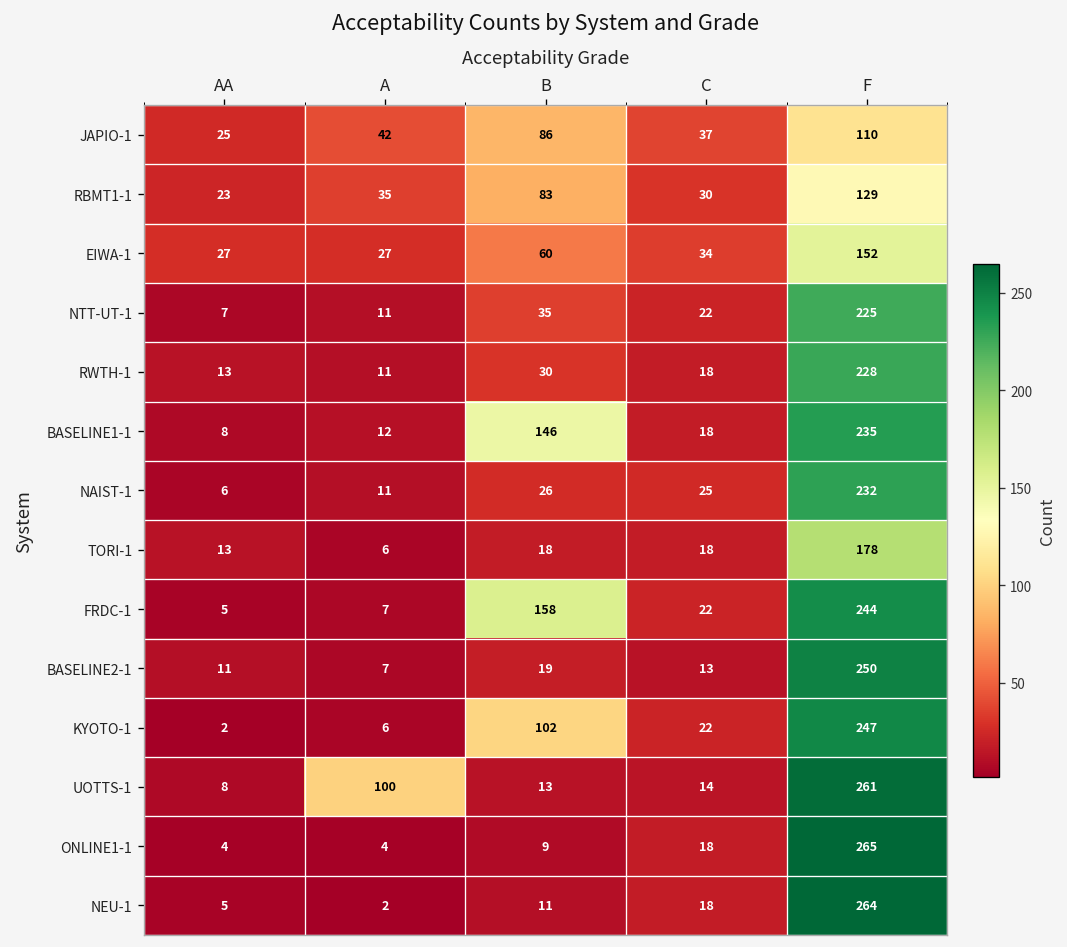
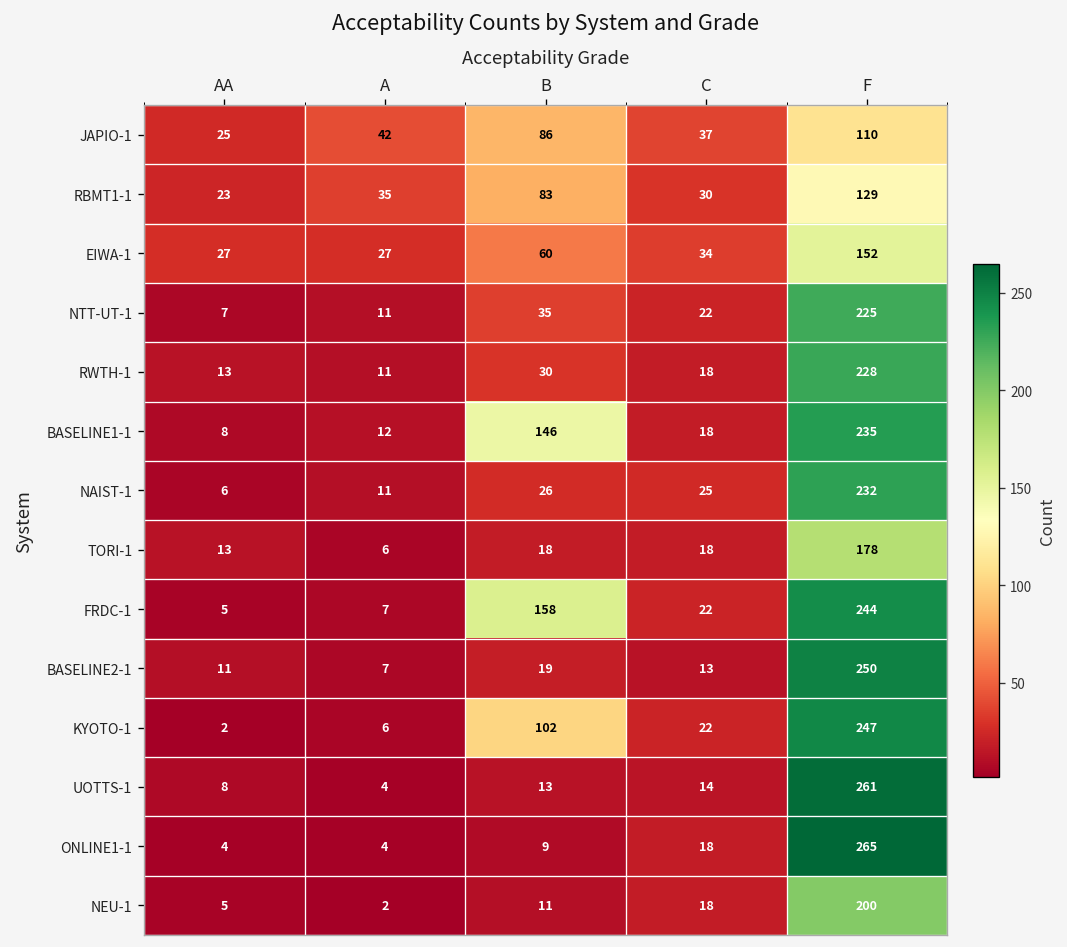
  {
    "JAPIO-1": {
      "AA": 25,
      "A": 42,
      "B": 86,
      "C": 37,
      "F": 110
    },
    "RBMT1-1": {
      "AA": 23,
      "A": 35,
      "B": 83,
      "C": 30,
      "F": 129
    },
    "EIWA-1": {
      "AA": 27,
      "A": 27,
      "B": 60,
      "C": 34,
      "F": 152
    },
    "NTT-UT-1": {
      "AA": 7,
      "A": 11,
      "B": 35,
      "C": 22,
      "F": 225
    },
    "RWTH-1": {
      "AA": 13,
      "A": 11,
      "B": 30,
      "C": 18,
      "F": 228
    },
    "BASELINE1-1": {
      "AA": 8,
      "A": 12,
      "B": 146,
      "C": 18,
      "F": 235
    },
    "NAIST-1": {
      "AA": 6,
      "A": 11,
      "B": 26,
      "C": 25,
      "F": 232
    },
    "TORI-1": {
      "AA": 13,
      "A": 6,
      "B": 18,
      "C": 18,
      "F": 178
    },
    "FRDC-1": {
      "AA": 5,
      "A": 7,
      "B": 158,
      "C": 22,
      "F": 244
    },
    "BASELINE2-1": {
      "AA": 11,
      "A": 7,
      "B": 19,
      "C": 13,
      "F": 250
    },
    "KYOTO-1": {
      "AA": 2,
      "A": 6,
      "B": 102,
      "C": 22,
      "F": 247
    },
    "UOTTS-1": {
      "AA": 8,
-     "A": 100,
+     "A": 4,
      "B": 13,
      "C": 14,
      "F": 261
    },
    "ONLINE1-1": {
      "AA": 4,
      "A": 4,
      "B": 9,
      "C": 18,
      "F": 265
    },
    "NEU-1": {
      "AA": 5,
      "A": 2,
      "B": 11,
      "C": 18,
-     "F": 264
+     "F": 200
    }
  }
